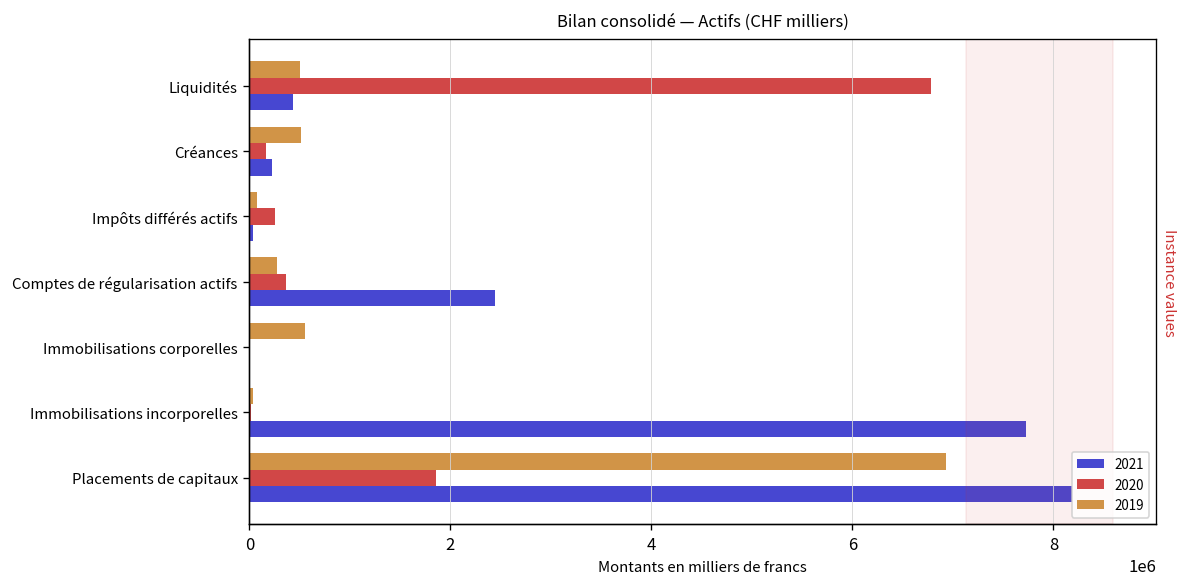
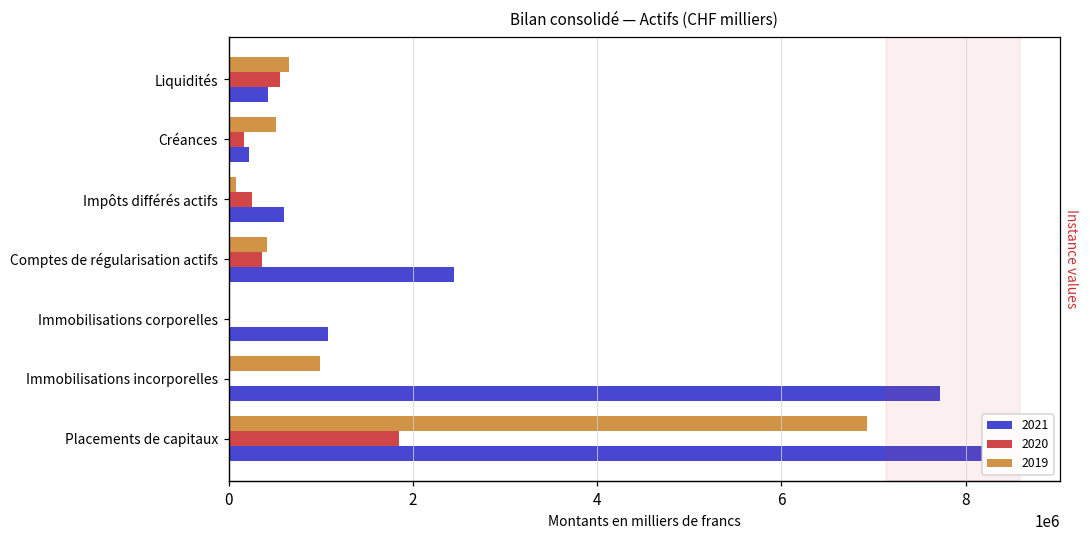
  {
    "2021": {
      "Liquidités": 400000,
      "Créances": 200000,
-     "Impôts différés actifs": 0,
+     "Impôts différés actifs": 600000,
      "Comptes de régularisation actifs": 2400000,
-     "Immobilisations corporelles": 0,
+     "Immobilisations corporelles": 1100000,
      "Immobilisations incorporelles": 7700000
    },
    "2020": {
-     "Liquidités": 6800000,
+     "Liquidités": 600000,
      "Créances": 200000,
      "Impôts différés actifs": 300000,
      "Comptes de régularisation actifs": 400000,
      "Placements de capitaux": 1900000
    },
    "2019": {
-     "Liquidités": 500000,
+     "Liquidités": 700000,
      "Créances": 500000,
      "Impôts différés actifs": 100000,
-     "Comptes de régularisation actifs": 300000,
-     "Immobilisations corporelles": 500000,
-     "Immobilisations incorporelles": 0,
+     "Comptes de régularisation actifs": 400000,
+     "Immobilisations corporelles": 0,
+     "Immobilisations incorporelles": 1000000,
      "Placements de capitaux": 6900000
    }
  }
